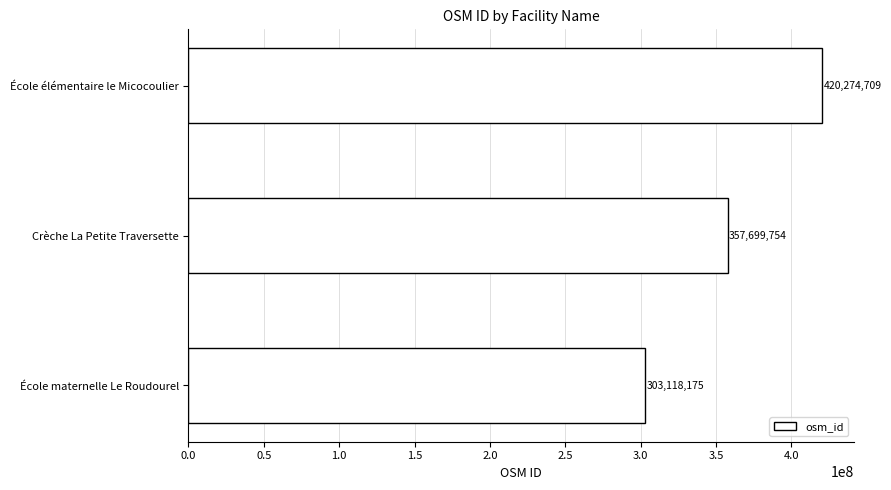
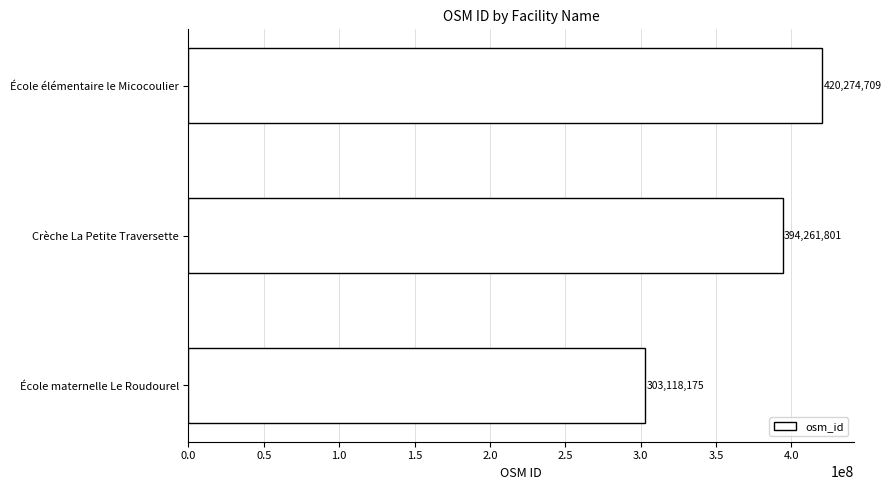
  {
    "École élémentaire le Micocoulier": "420,274,709",
-   "Crèche La Petite Traversette": "357,699,754",
+   "Crèche La Petite Traversette": "394,261,801",
    "École maternelle Le Roudourel": "303,118,175"
  }
